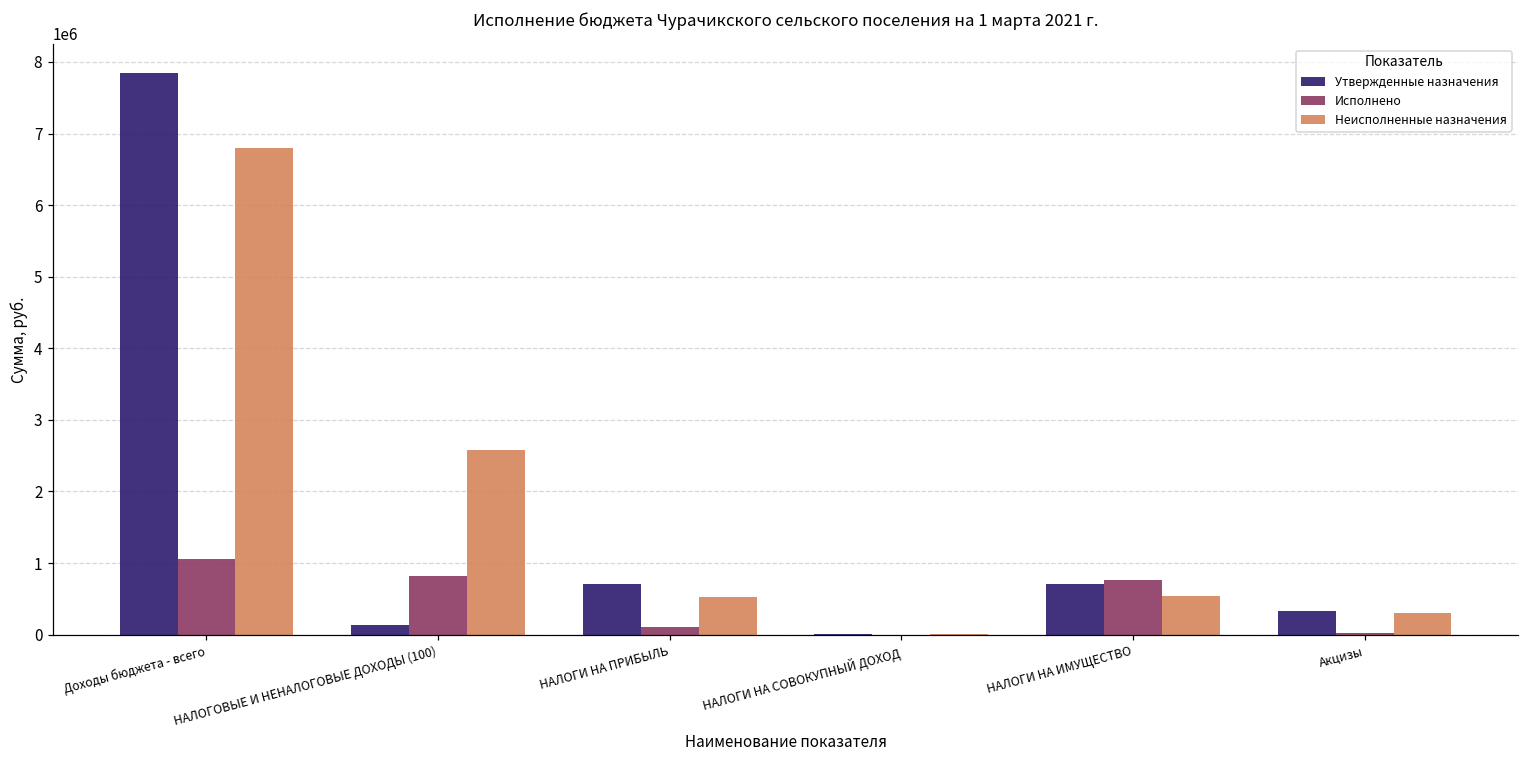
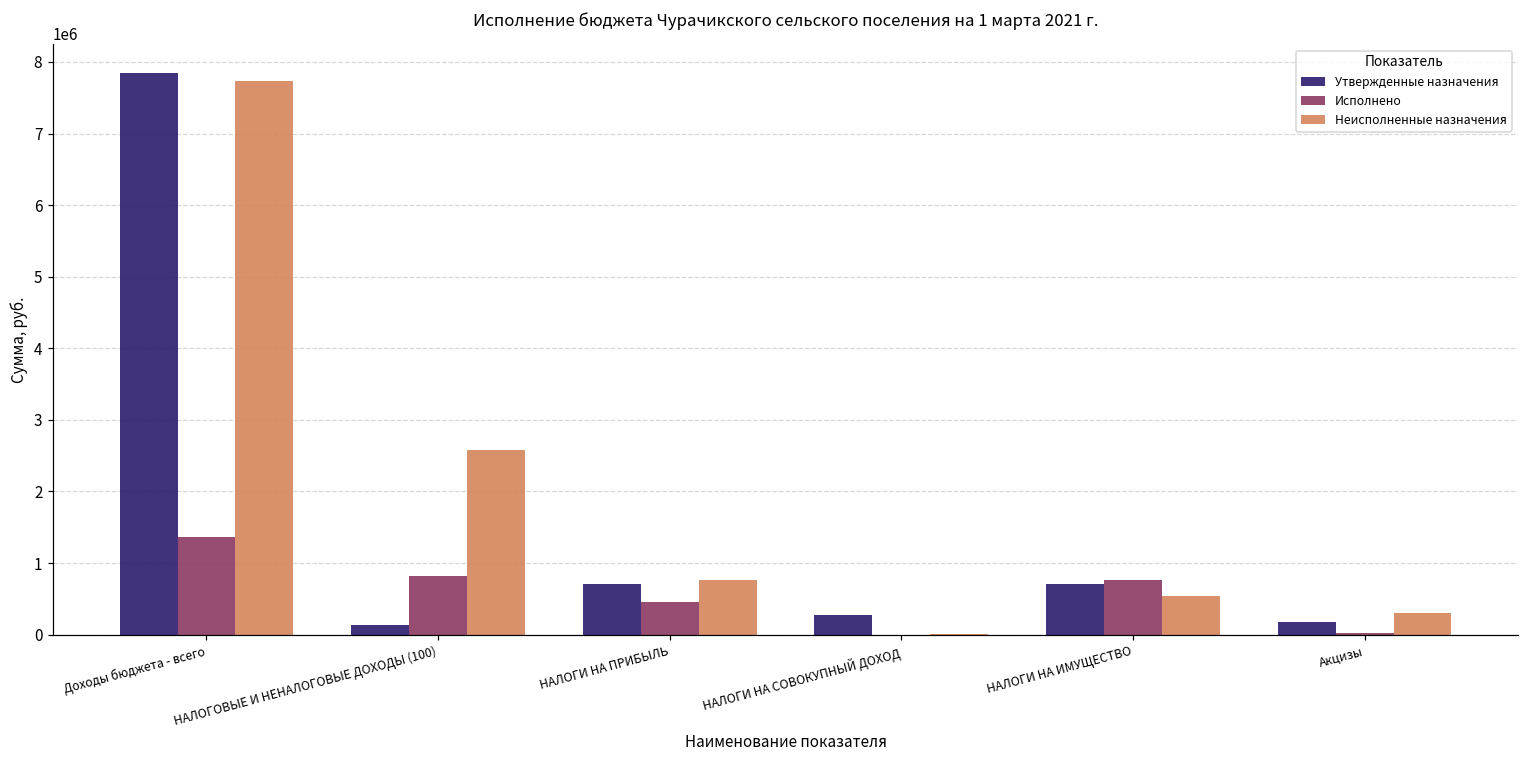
  {
    "Утвержденные назначения": {
      "Доходы бюджета - всего": 7900000,
      "НАЛОГОВЫЕ И НЕНАЛОГОВЫЕ ДОХОДЫ (100)": 100000,
      "НАЛОГИ НА ПРИБЫЛЬ": 700000,
-     "НАЛОГИ НА СОВОКУПНЫЙ ДОХОД": 0,
+     "НАЛОГИ НА СОВОКУПНЫЙ ДОХОД": 300000,
      "НАЛОГИ НА ИМУЩЕСТВО": 700000,
-     "Акцизы": 300000
+     "Акцизы": 200000
    },
    "Исполнено": {
-     "Доходы бюджета - всего": 1100000,
+     "Доходы бюджета - всего": 1400000,
      "НАЛОГОВЫЕ И НЕНАЛОГОВЫЕ ДОХОДЫ (100)": 800000,
-     "НАЛОГИ НА ПРИБЫЛЬ": 100000,
+     "НАЛОГИ НА ПРИБЫЛЬ": 500000,
      "НАЛОГИ НА СОВОКУПНЫЙ ДОХОД": 0,
      "НАЛОГИ НА ИМУЩЕСТВО": 800000
    },
    "Неисполненные назначения": {
-     "Доходы бюджета - всего": 6800000,
+     "Доходы бюджета - всего": 7700000,
      "НАЛОГОВЫЕ И НЕНАЛОГОВЫЕ ДОХОДЫ (100)": 2600000,
-     "НАЛОГИ НА ПРИБЫЛЬ": 500000,
+     "НАЛОГИ НА ПРИБЫЛЬ": 800000,
      "НАЛОГИ НА ИМУЩЕСТВО": 500000,
      "Акцизы": 300000
    }
  }
